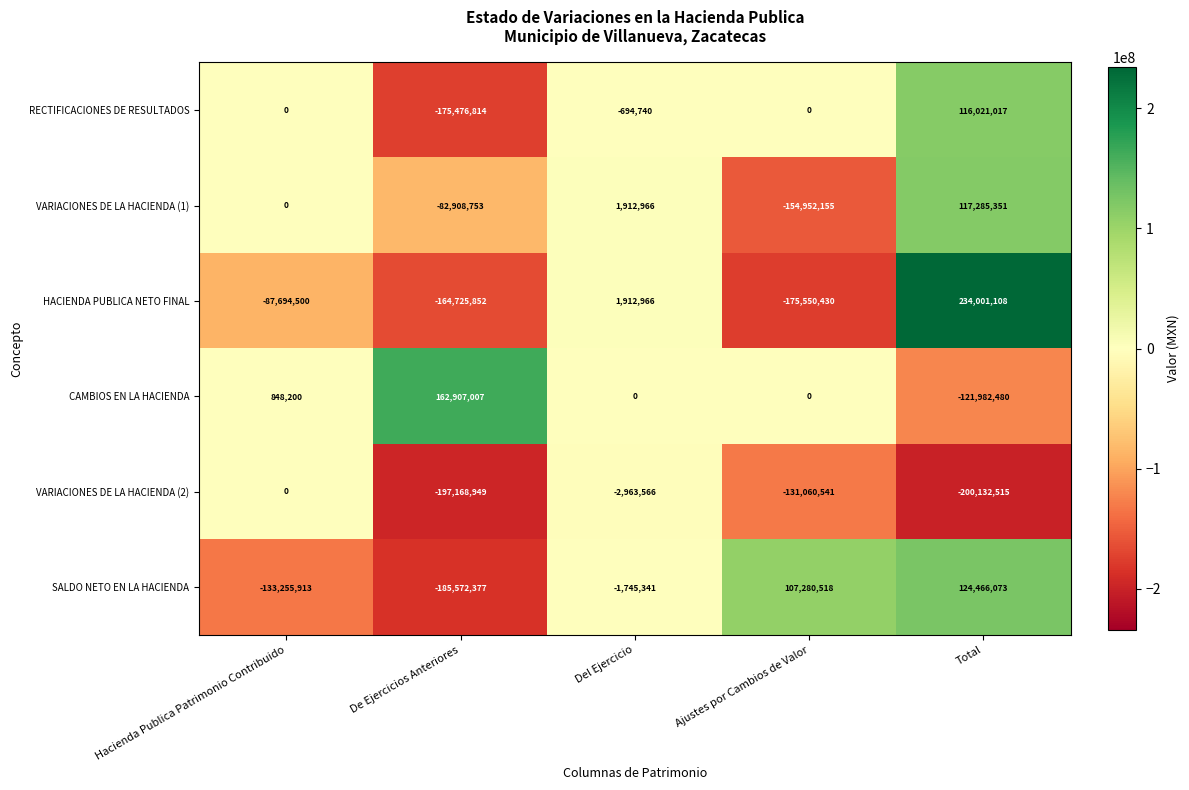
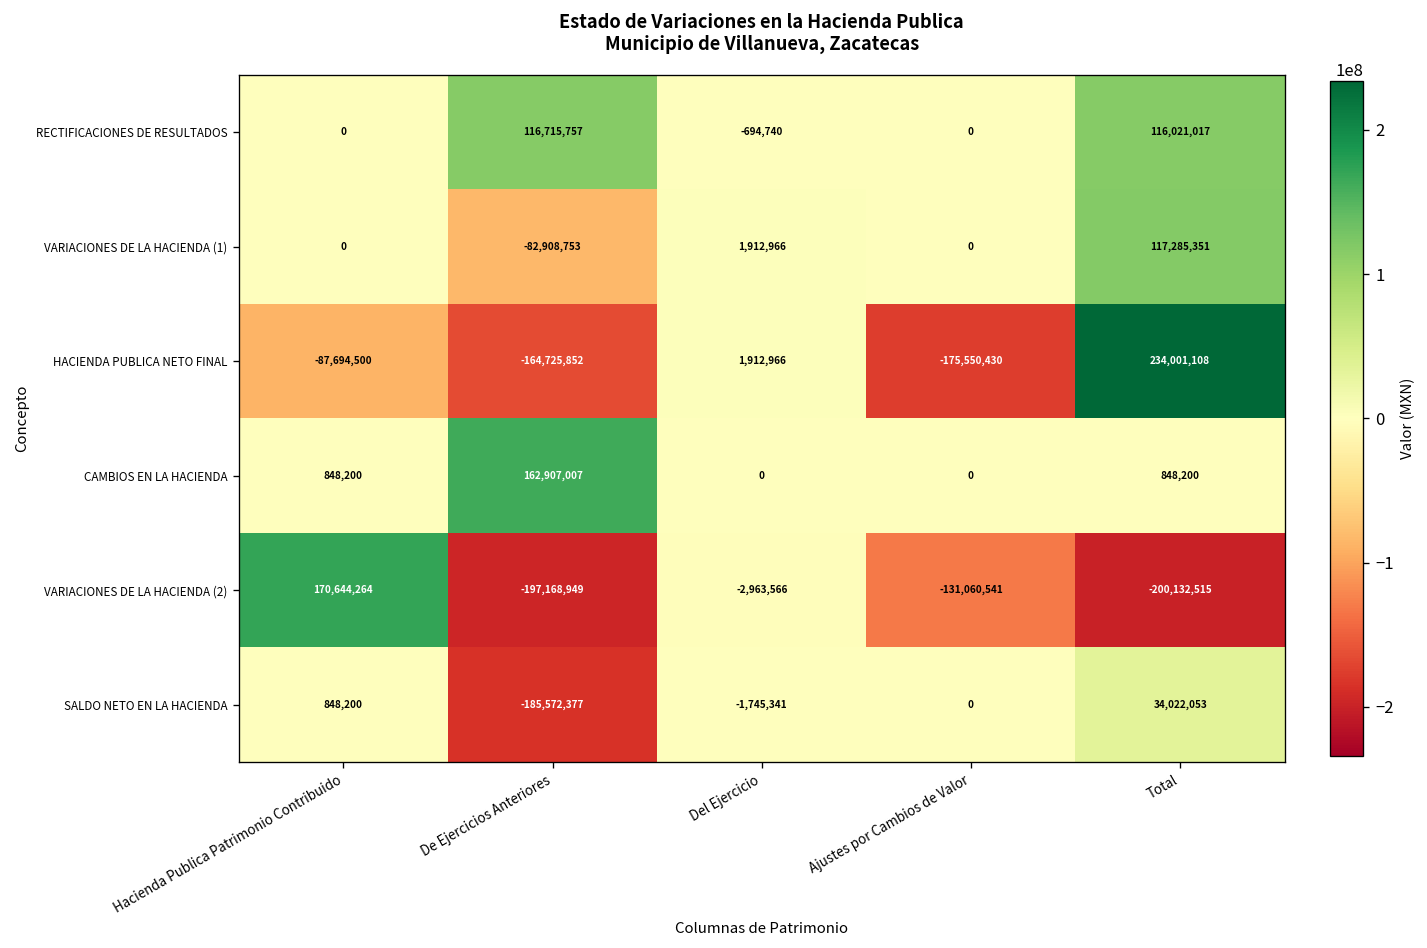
  {
    "RECTIFICACIONES DE RESULTADOS": {
      "Hacienda Publica Patrimonio Contribuido": "0",
-     "De Ejercicios Anteriores": "-175,476,814",
+     "De Ejercicios Anteriores": "116,715,757",
      "Del Ejercicio": "-694,740",
      "Ajustes por Cambios de Valor": "0",
      "Total": "116,021,017"
    },
    "VARIACIONES DE LA HACIENDA (1)": {
      "Hacienda Publica Patrimonio Contribuido": "0",
      "De Ejercicios Anteriores": "-82,908,753",
      "Del Ejercicio": "1,912,966",
-     "Ajustes por Cambios de Valor": "-154,952,155",
+     "Ajustes por Cambios de Valor": "0",
      "Total": "117,285,351"
    },
    "HACIENDA PUBLICA NETO FINAL": {
      "Hacienda Publica Patrimonio Contribuido": "-87,694,500",
      "De Ejercicios Anteriores": "-164,725,852",
      "Del Ejercicio": "1,912,966",
      "Ajustes por Cambios de Valor": "-175,550,430",
      "Total": "234,001,108"
    },
    "CAMBIOS EN LA HACIENDA": {
      "Hacienda Publica Patrimonio Contribuido": "848,200",
      "De Ejercicios Anteriores": "162,907,007",
      "Del Ejercicio": "0",
      "Ajustes por Cambios de Valor": "0",
-     "Total": "-121,982,480"
+     "Total": "848,200"
    },
    "VARIACIONES DE LA HACIENDA (2)": {
-     "Hacienda Publica Patrimonio Contribuido": "0",
+     "Hacienda Publica Patrimonio Contribuido": "170,644,264",
      "De Ejercicios Anteriores": "-197,168,949",
      "Del Ejercicio": "-2,963,566",
      "Ajustes por Cambios de Valor": "-131,060,541",
      "Total": "-200,132,515"
    },
    "SALDO NETO EN LA HACIENDA": {
-     "Hacienda Publica Patrimonio Contribuido": "-133,255,913",
+     "Hacienda Publica Patrimonio Contribuido": "848,200",
      "De Ejercicios Anteriores": "-185,572,377",
      "Del Ejercicio": "-1,745,341",
-     "Ajustes por Cambios de Valor": "107,280,518",
-     "Total": "124,466,073"
+     "Ajustes por Cambios de Valor": "0",
+     "Total": "34,022,053"
    }
  }
